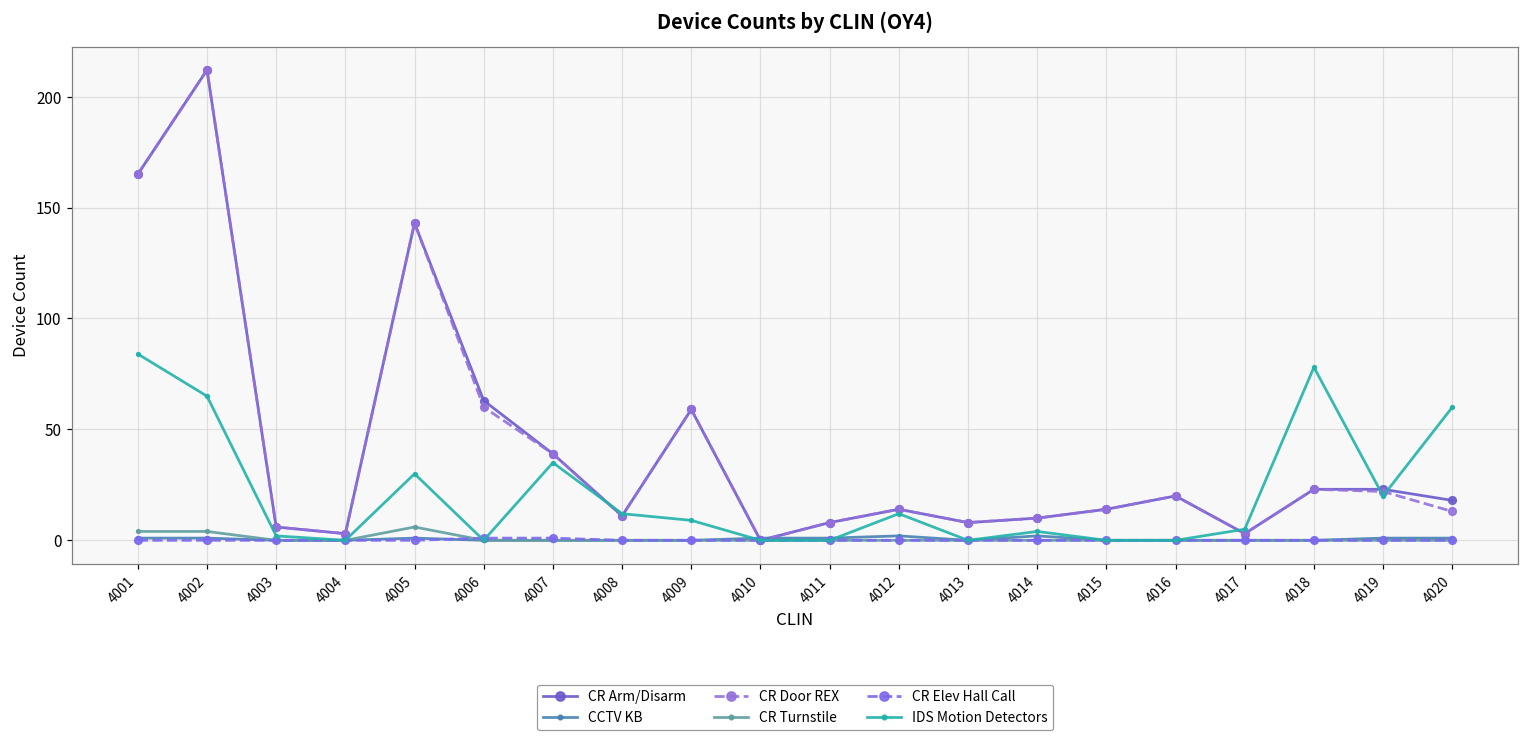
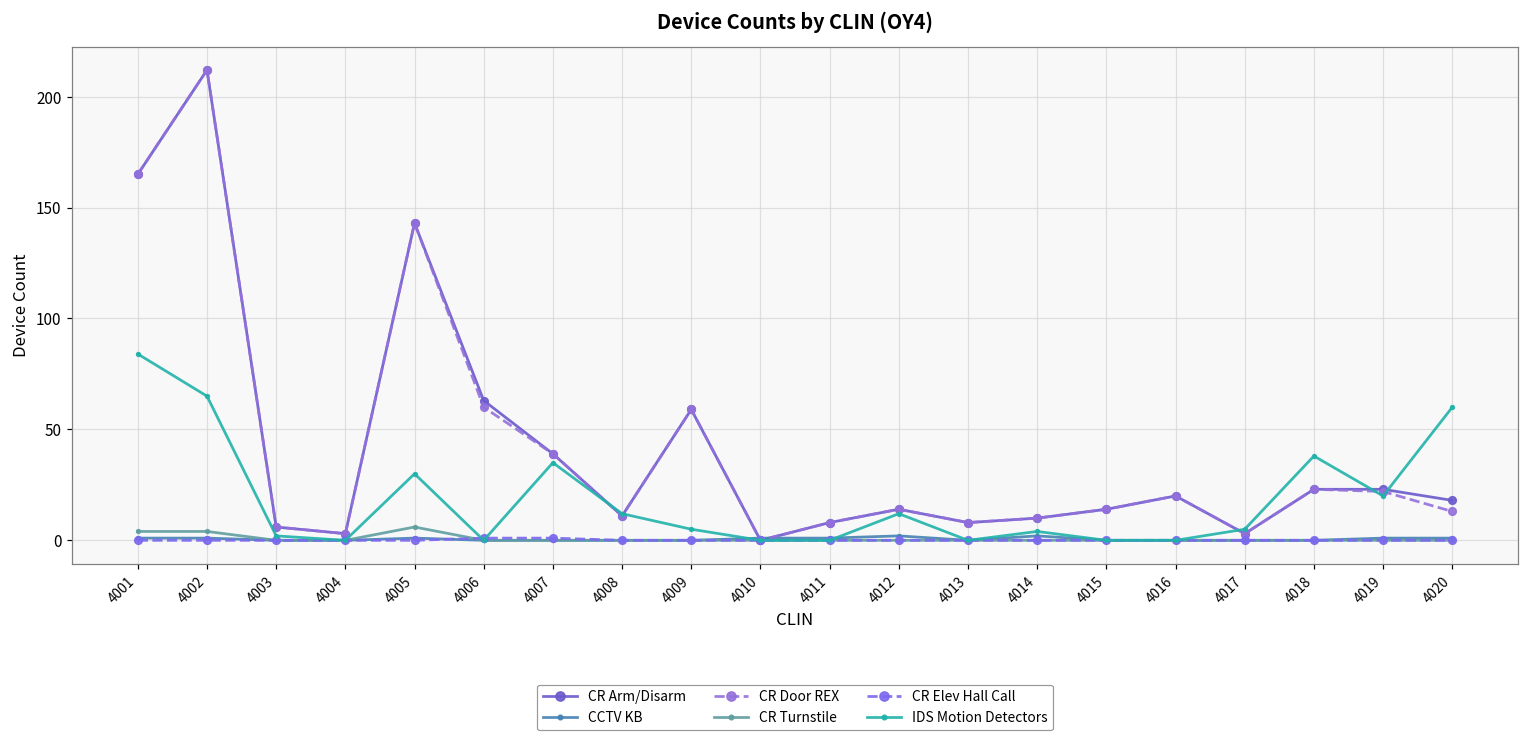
  {
    "IDS Motion Detectors": {
      "4001": 84,
      "4002": 65,
      "4003": 2,
      "4005": 30,
      "4007": 35,
-     "4009": 9,
+     "4009": 5,
      "4012": 12,
      "4014": 4,
      "4017": 5,
-     "4018": 78,
+     "4018": 38,
      "4019": 20,
      "4020": 60
    }
  }
